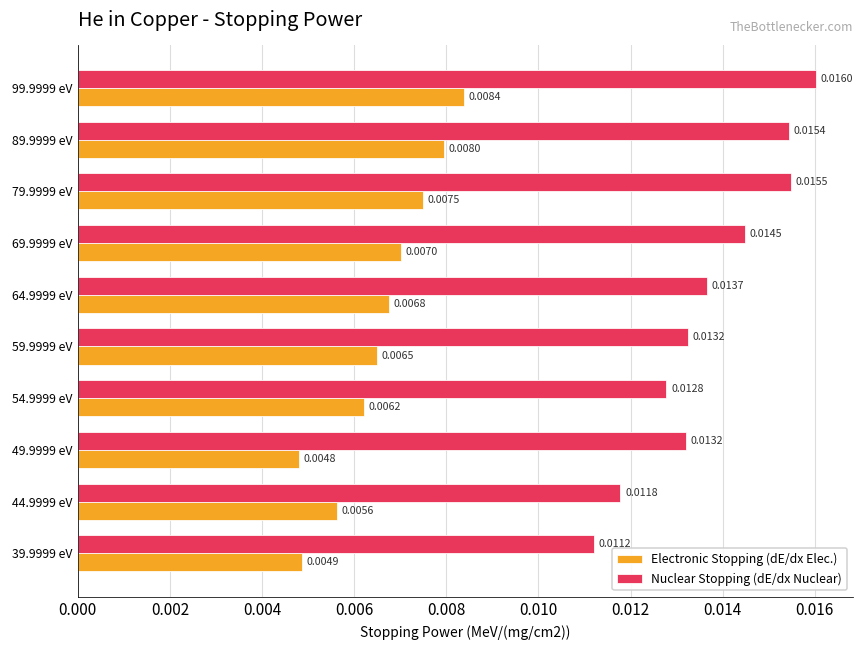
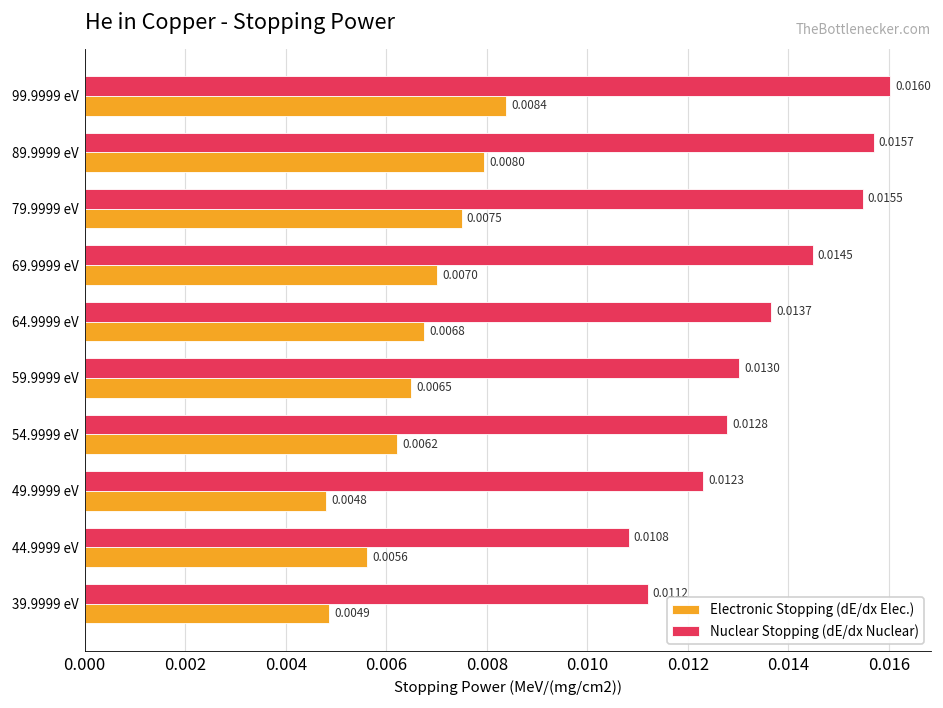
  {
    "Electronic Stopping (dE/dx Elec.)": {
      "99.9999 eV": 0.0084,
      "89.9999 eV": 0.0080,
      "79.9999 eV": 0.0075,
      "69.9999 eV": 0.0070,
      "64.9999 eV": 0.0068,
      "59.9999 eV": 0.0065,
      "54.9999 eV": 0.0062,
      "49.9999 eV": 0.0048,
      "44.9999 eV": 0.0056,
      "39.9999 eV": 0.0049
    },
    "Nuclear Stopping (dE/dx Nuclear)": {
      "99.9999 eV": 0.0160,
-     "89.9999 eV": 0.0154,
+     "89.9999 eV": 0.0157,
      "79.9999 eV": 0.0155,
      "69.9999 eV": 0.0145,
      "64.9999 eV": 0.0137,
-     "59.9999 eV": 0.0132,
+     "59.9999 eV": 0.0130,
      "54.9999 eV": 0.0128,
-     "49.9999 eV": 0.0132,
-     "44.9999 eV": 0.0118
+     "49.9999 eV": 0.0123,
+     "44.9999 eV": 0.0108
    }
  }
